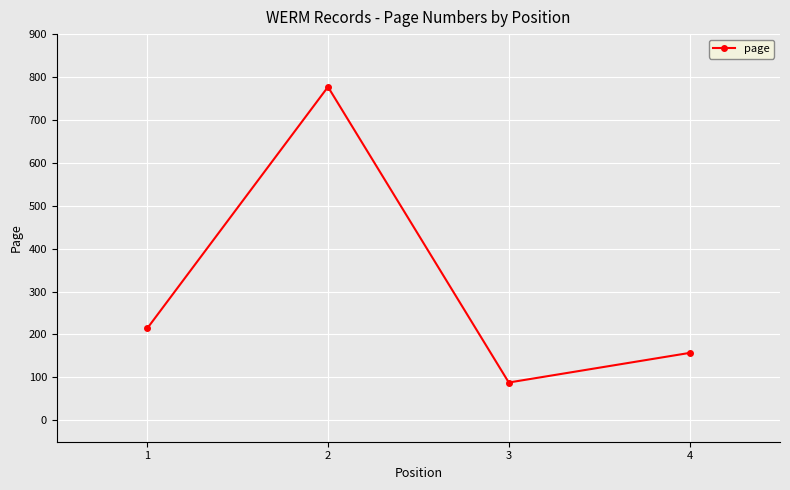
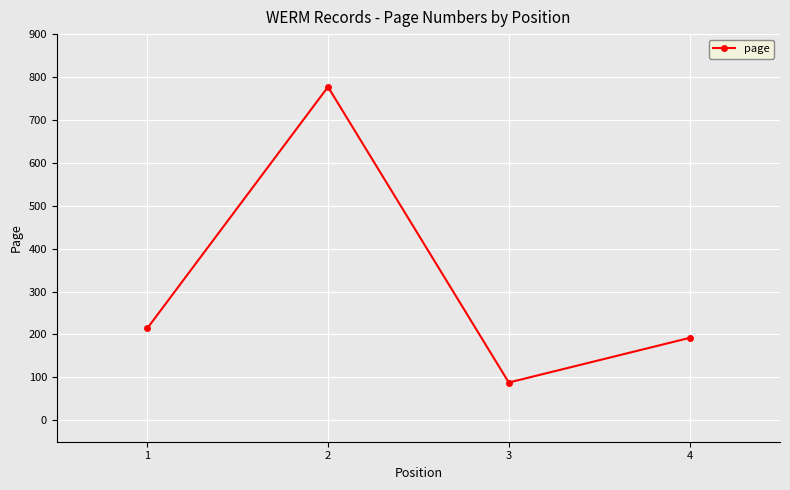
  {
    "1": 210,
    "2": 780,
    "3": 90,
-   "4": 160
+   "4": 190
  }
